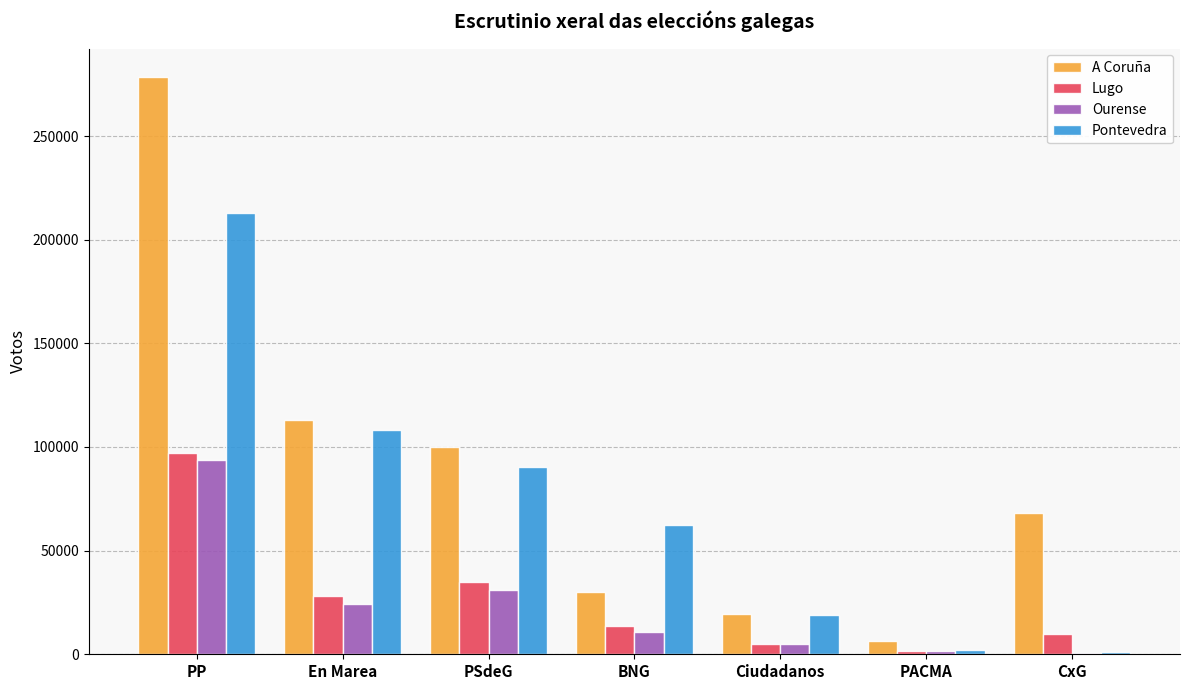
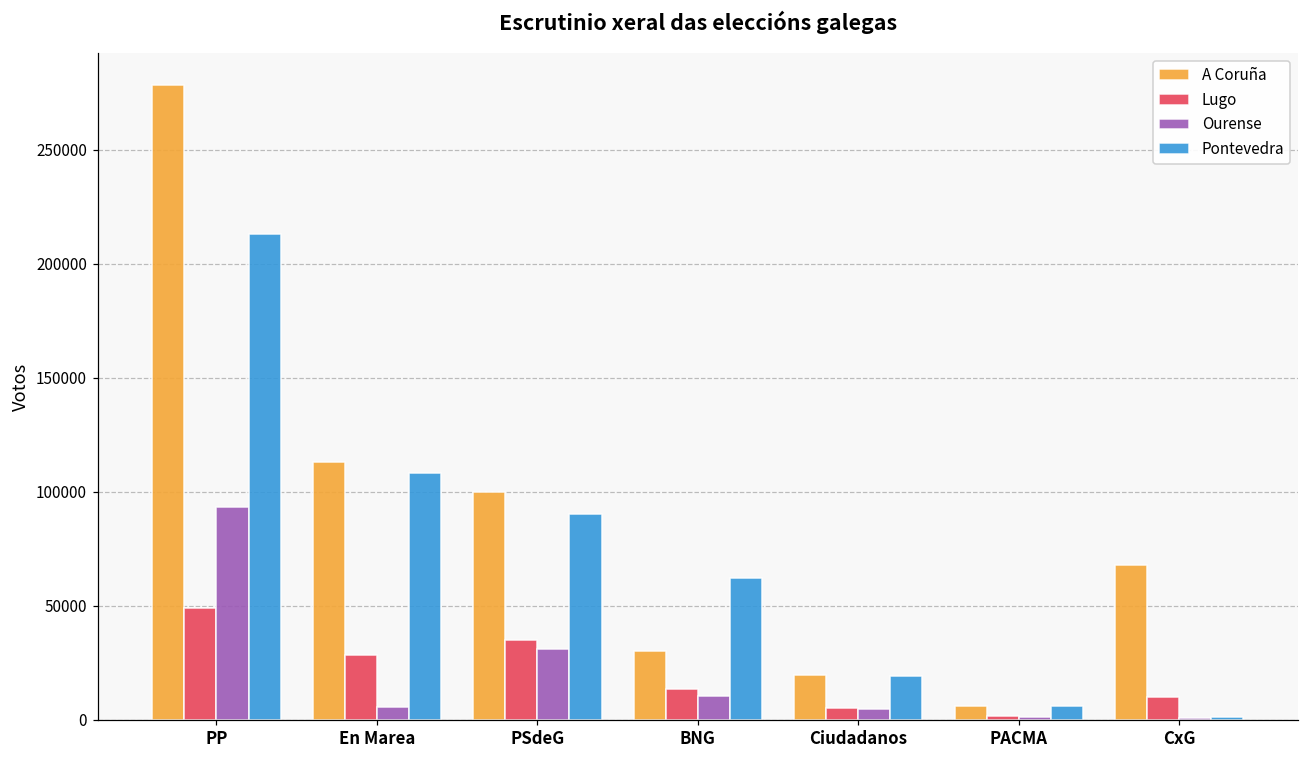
  {
    "A Coruña": {
      "PP": 278000,
      "En Marea": 113000,
      "PSdeG": 100000,
      "BNG": 30000,
      "Ciudadanos": 19000,
      "PACMA": 6000,
      "CxG": 68000
    },
    "Lugo": {
-     "PP": 97000,
+     "PP": 49000,
      "En Marea": 28000,
      "PSdeG": 35000,
      "BNG": 14000,
      "Ciudadanos": 5000,
      "PACMA": 1000,
      "CxG": 10000
    },
    "Ourense": {
      "PP": 93000,
-     "En Marea": 24000,
+     "En Marea": 6000,
      "PSdeG": 31000,
      "BNG": 11000,
      "Ciudadanos": 5000,
      "PACMA": 1000
    },
    "Pontevedra": {
      "PP": 213000,
      "En Marea": 108000,
      "PSdeG": 90000,
      "BNG": 62000,
      "Ciudadanos": 19000,
-     "PACMA": 2000,
+     "PACMA": 6000,
      "CxG": 1000
    }
  }
